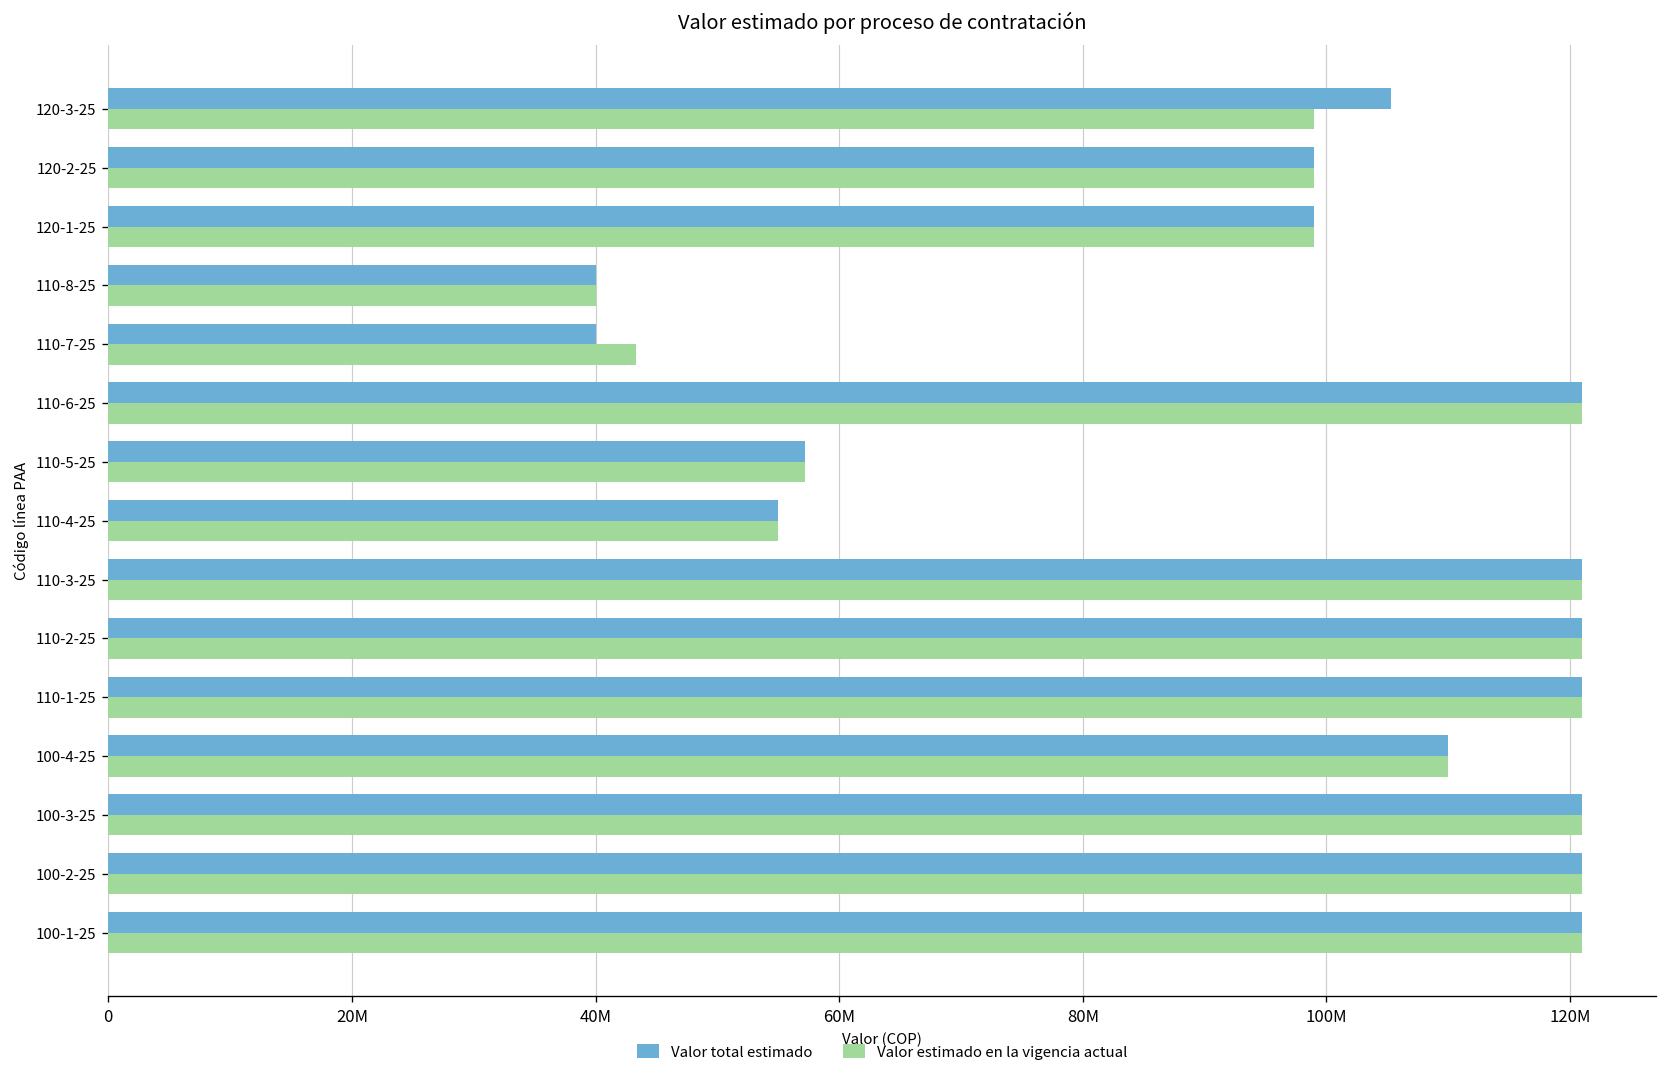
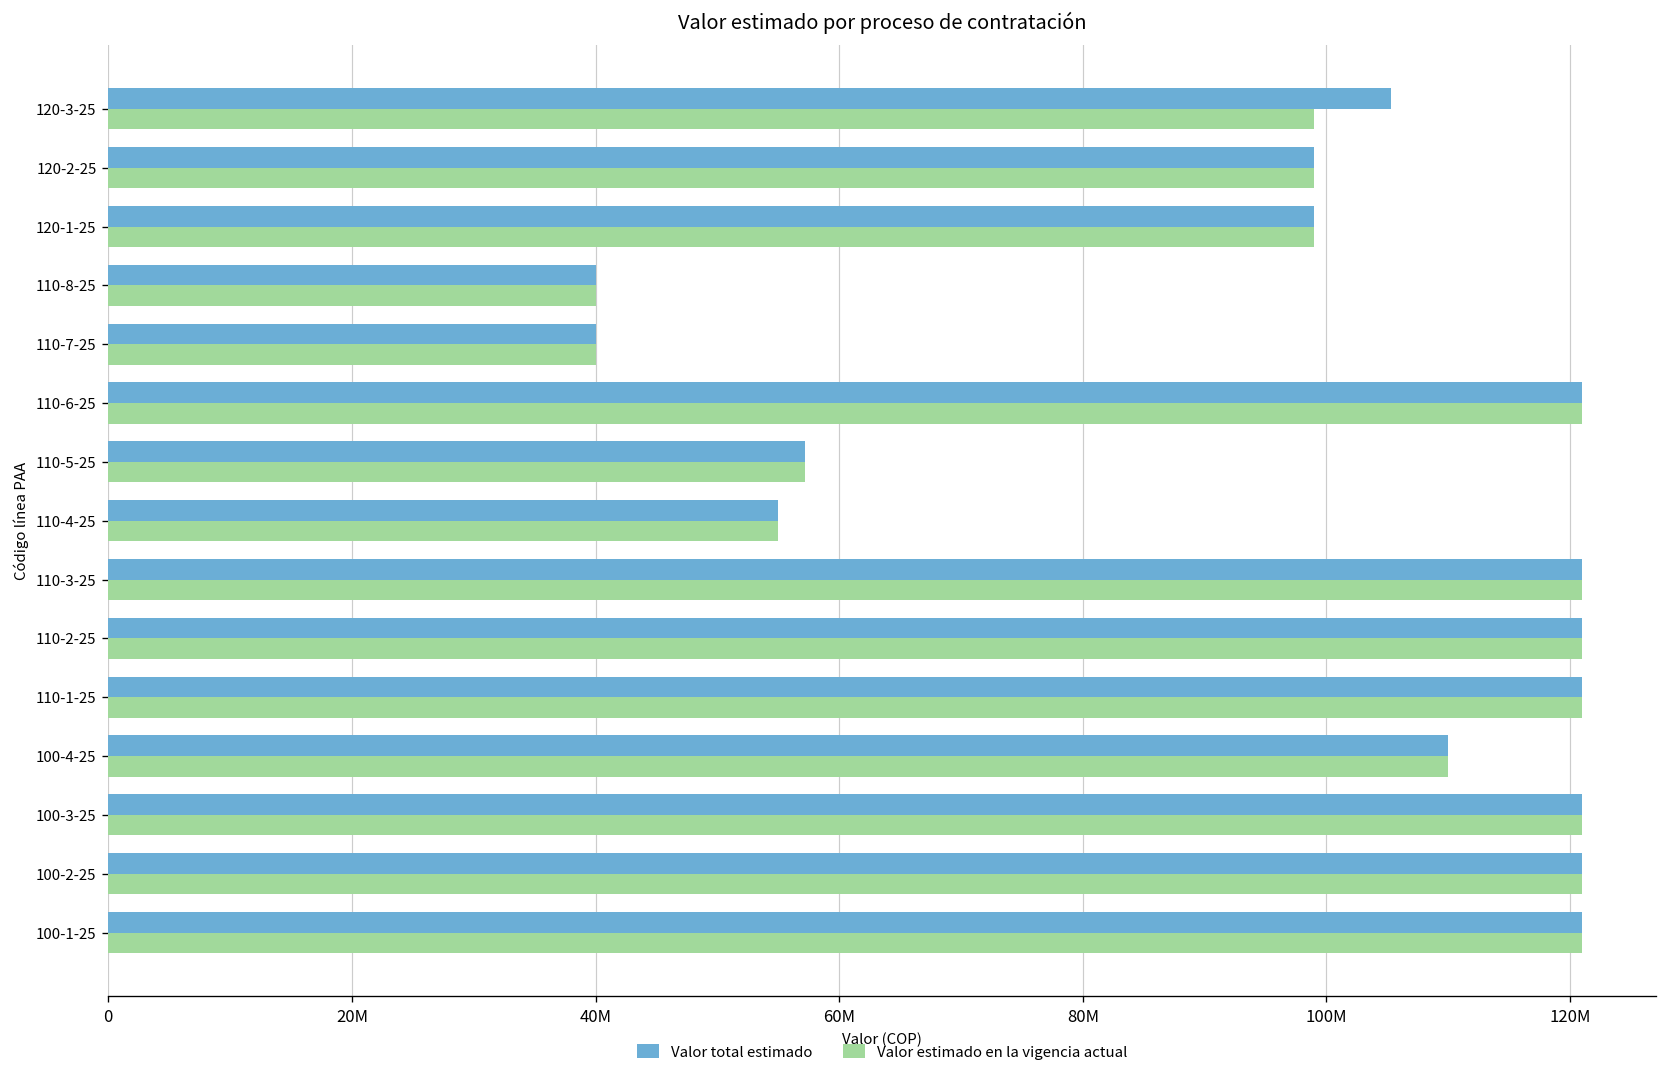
  {
    "Valor total estimado": {
      "120-3-25": 105300000,
      "120-2-25": 99000000,
      "120-1-25": 99000000,
      "110-8-25": 40000000,
      "110-7-25": 40000000,
      "110-6-25": 121000000,
      "110-5-25": 57200000,
      "110-4-25": 55000000,
      "110-3-25": 121000000,
      "110-2-25": 121000000,
      "110-1-25": 121000000,
      "100-4-25": 110000000,
      "100-3-25": 121000000,
      "100-2-25": 121000000,
      "100-1-25": 121000000
    },
    "Valor estimado en la vigencia actual": {
      "120-3-25": 99000000,
      "120-2-25": 99000000,
      "120-1-25": 99000000,
      "110-8-25": 40000000,
-     "110-7-25": 43300000,
+     "110-7-25": 40000000,
      "110-6-25": 121000000,
      "110-5-25": 57200000,
      "110-4-25": 55000000,
      "110-3-25": 121000000,
      "110-2-25": 121000000,
      "110-1-25": 121000000,
      "100-4-25": 110000000,
      "100-3-25": 121000000,
      "100-2-25": 121000000,
      "100-1-25": 121000000
    }
  }
